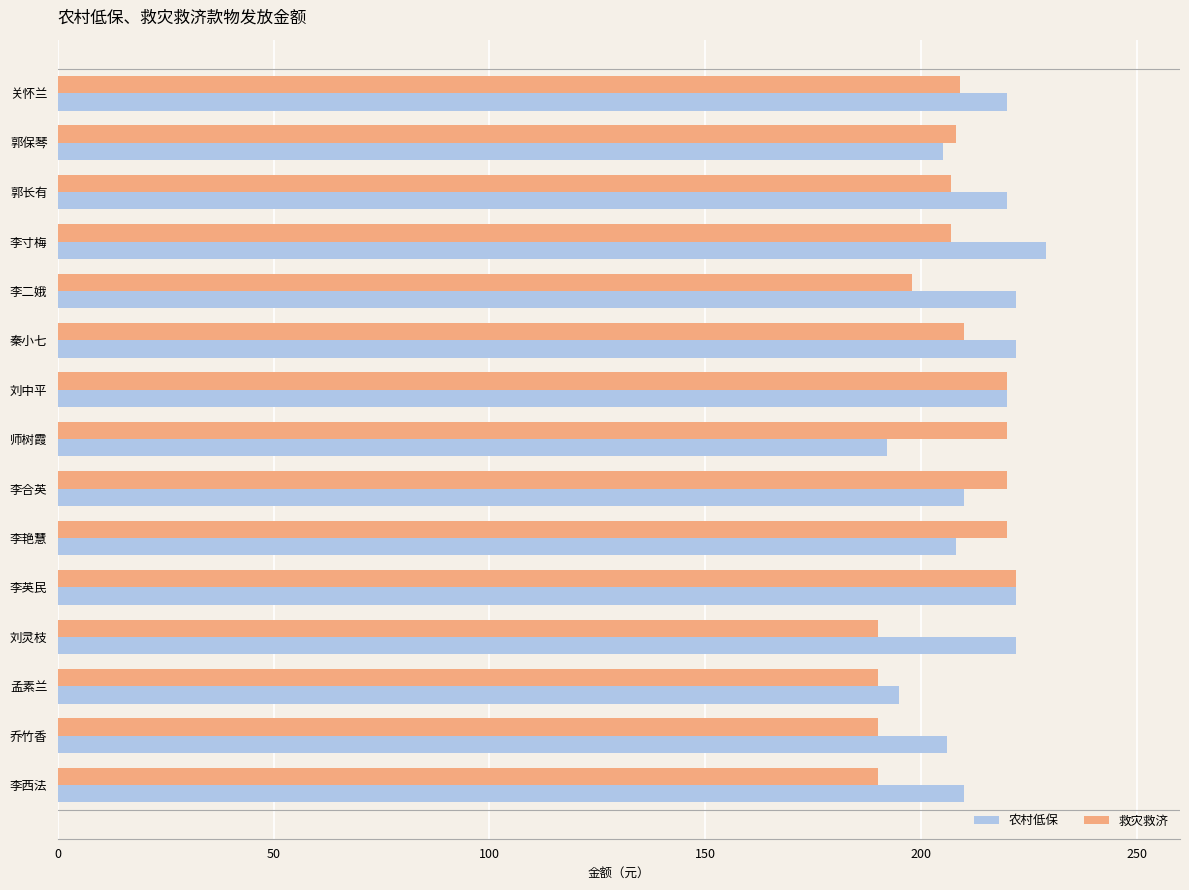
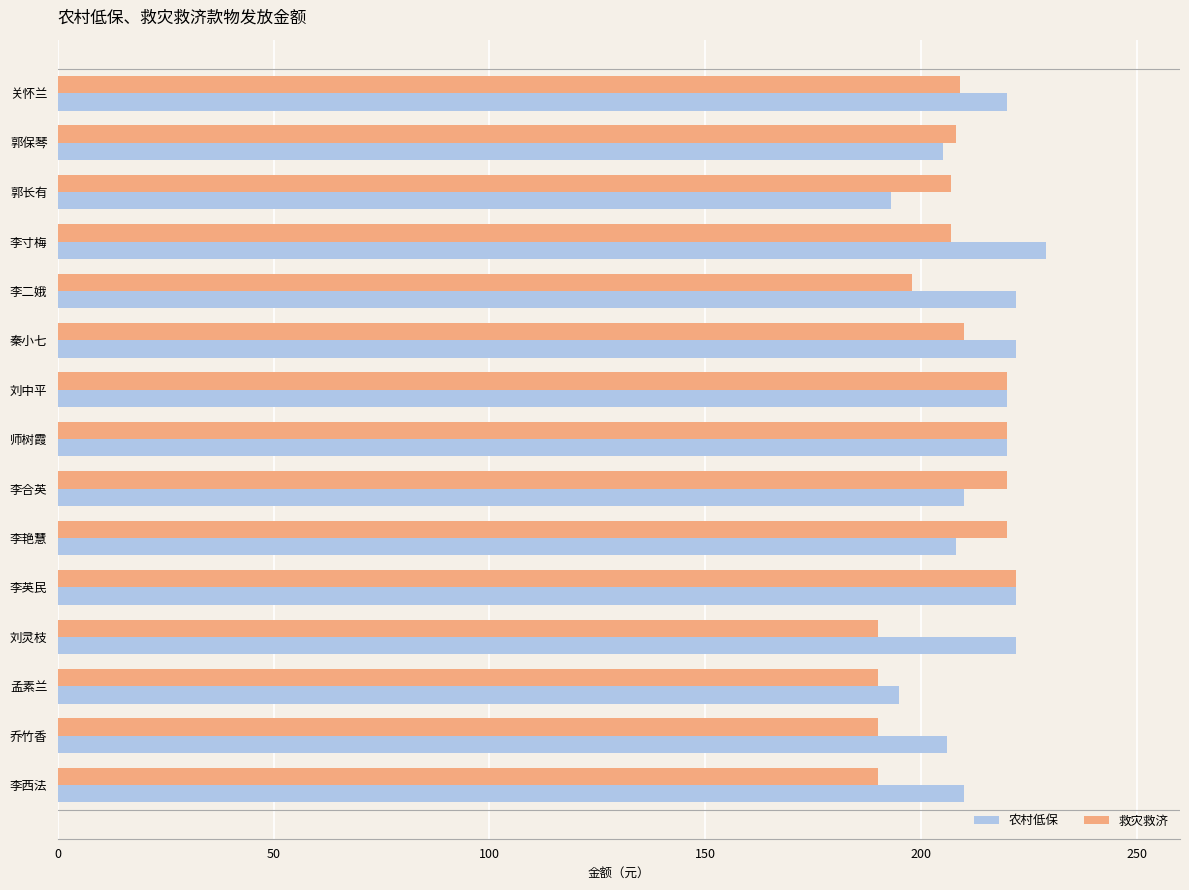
  {
    "农村低保": {
      "关怀兰": 220,
      "郭保琴": 205,
-     "郭长有": 220,
+     "郭长有": 193,
      "李寸梅": 229,
      "李二娥": 222,
      "秦小七": 222,
      "刘中平": 220,
-     "师树霞": 192,
+     "师树霞": 220,
      "李合英": 210,
      "李艳慧": 208,
      "李英民": 222,
      "刘灵枝": 222,
      "孟素兰": 195,
      "乔竹香": 206,
      "李西法": 210
    },
    "救灾救济": {
      "关怀兰": 209,
      "郭保琴": 208,
      "郭长有": 207,
      "李寸梅": 207,
      "李二娥": 198,
      "秦小七": 210,
      "刘中平": 220,
      "师树霞": 220,
      "李合英": 220,
      "李艳慧": 220,
      "李英民": 222,
      "刘灵枝": 190,
      "孟素兰": 190,
      "乔竹香": 190,
      "李西法": 190
    }
  }
